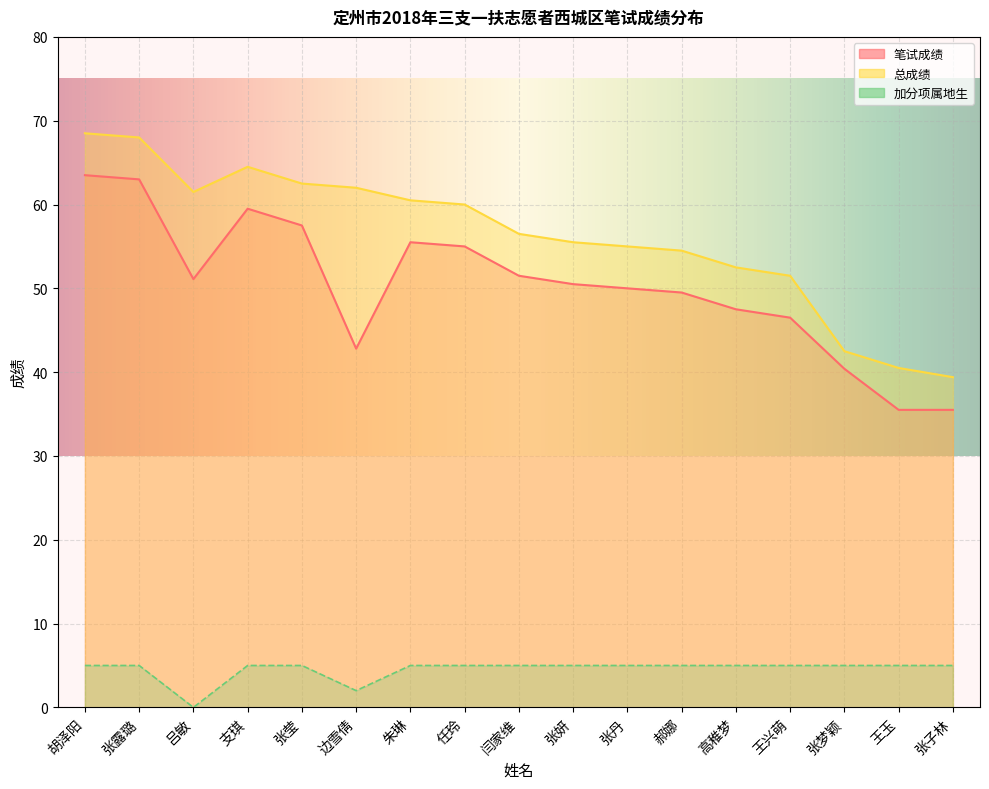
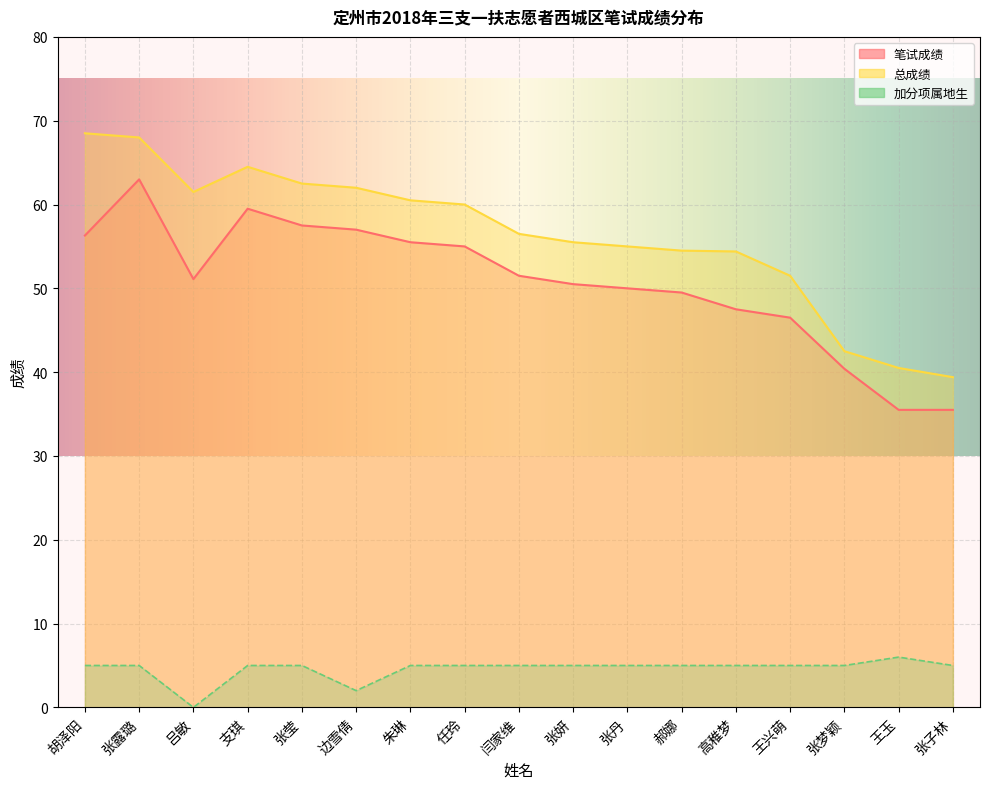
  {
    "笔试成绩": {
-     "胡泽阳": 64,
+     "胡泽阳": 56,
      "张露璐": 63,
      "吕敏": 51,
      "支琪": 60,
      "张莹": 58,
-     "边雪倩": 43,
+     "边雪倩": 57,
      "朱琳": 56,
      "任玲": 55,
      "闫家维": 52,
      "张妍": 51,
      "张丹": 50,
      "郝娜": 50,
      "高稚梦": 48,
      "王兴萌": 47,
      "张梦颖": 40,
      "王玉": 36,
      "张子林": 36
    },
    "总成绩": {
      "胡泽阳": 69,
      "张露璐": 68,
      "吕敏": 62,
      "支琪": 65,
      "张莹": 63,
      "边雪倩": 62,
      "朱琳": 61,
      "任玲": 60,
      "闫家维": 57,
      "张妍": 56,
      "张丹": 55,
      "郝娜": 55,
-     "高稚梦": 53,
+     "高稚梦": 54,
      "王兴萌": 52,
      "张梦颖": 43,
      "王玉": 41,
      "张子林": 39
    },
    "加分项属地生": {
      "胡泽阳": 5,
      "张露璐": 5,
      "吕敏": 0,
      "支琪": 5,
      "张莹": 5,
      "边雪倩": 2,
      "朱琳": 5,
      "任玲": 5,
      "闫家维": 5,
      "张妍": 5,
      "张丹": 5,
      "郝娜": 5,
      "高稚梦": 5,
      "王兴萌": 5,
      "张梦颖": 5,
-     "王玉": 5,
+     "王玉": 6,
      "张子林": 5
    }
  }
